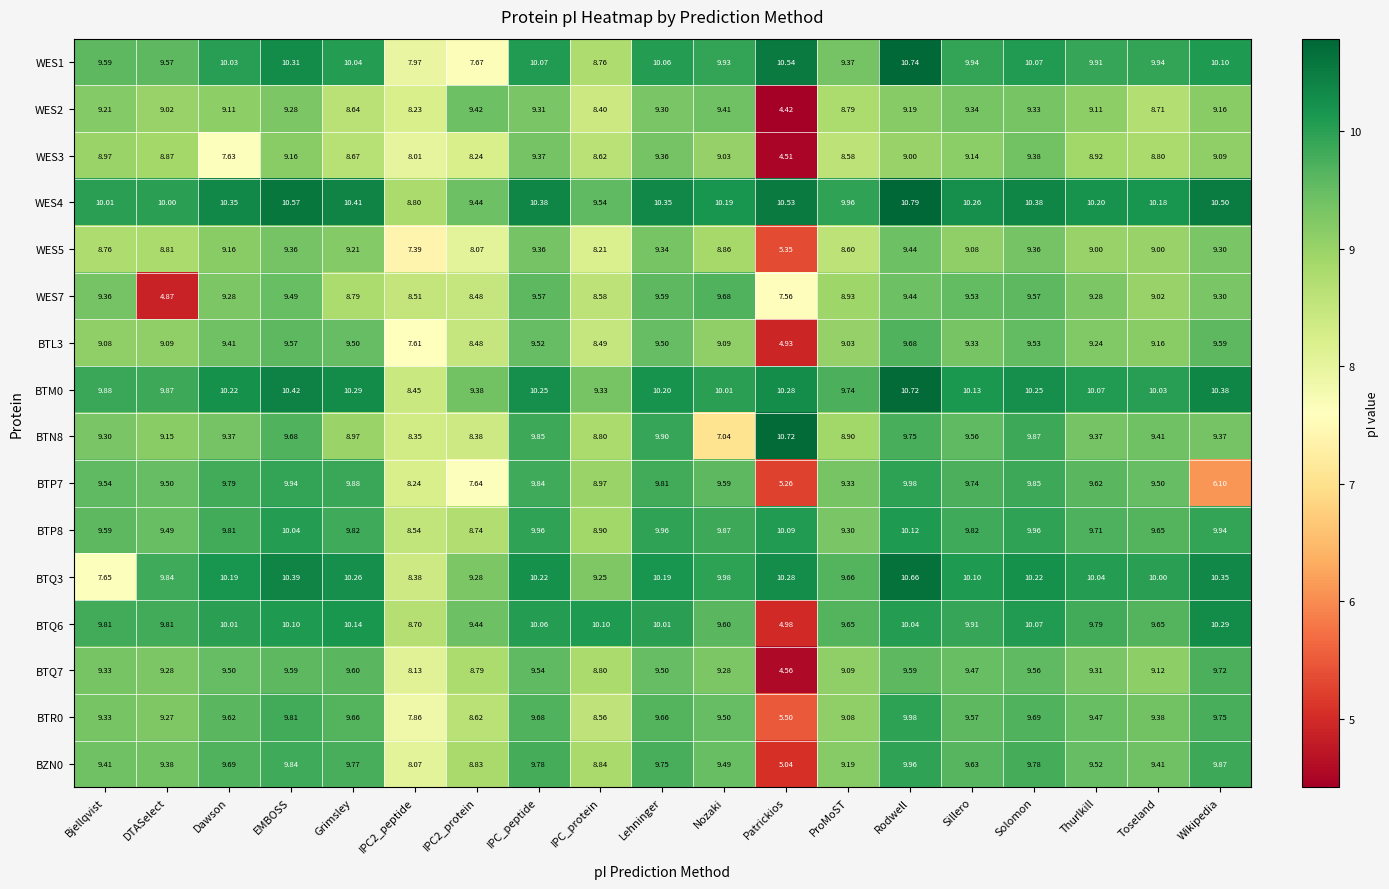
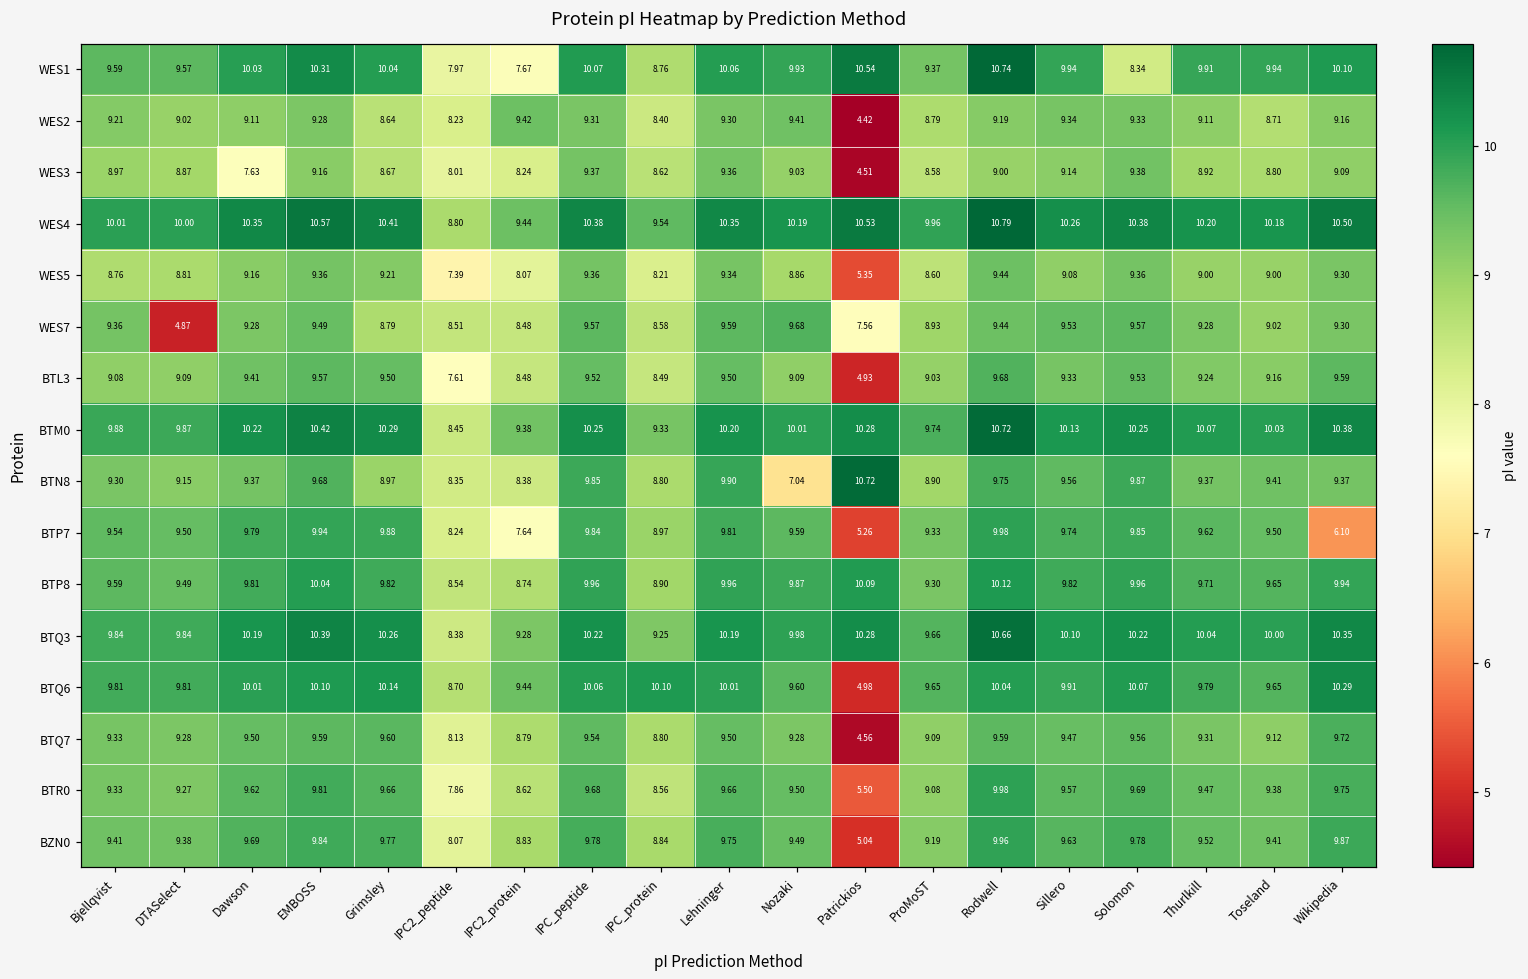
  {
    "WES1": {
      "Bjellqvist": 9.59,
      "DTASelect": 9.57,
      "Dawson": 10.03,
      "EMBOSS": 10.31,
      "Grimsley": 10.04,
      "IPC2_peptide": 7.97,
      "IPC2_protein": 7.67,
      "IPC_peptide": 10.07,
      "IPC_protein": 8.76,
      "Lehninger": 10.06,
      "Nozaki": 9.93,
      "Patrickios": 10.54,
      "ProMoST": 9.37,
      "Rodwell": 10.74,
      "Sillero": 9.94,
-     "Solomon": 10.07,
+     "Solomon": 8.34,
      "Thurlkill": 9.91,
      "Toseland": 9.94,
      "Wikipedia": 10.10
    },
    "BTQ3": {
-     "Bjellqvist": 7.65,
+     "Bjellqvist": 9.84,
      "DTASelect": 9.84,
      "Dawson": 10.19,
      "EMBOSS": 10.39,
      "Grimsley": 10.26,
      "IPC2_peptide": 8.38,
      "IPC2_protein": 9.28,
      "IPC_peptide": 10.22,
      "IPC_protein": 9.25,
      "Lehninger": 10.19,
      "Nozaki": 9.98,
      "Patrickios": 10.28,
      "ProMoST": 9.66,
      "Rodwell": 10.66,
      "Sillero": 10.10,
      "Solomon": 10.22,
      "Thurlkill": 10.04,
      "Toseland": 10.00,
      "Wikipedia": 10.35
    }
  }
